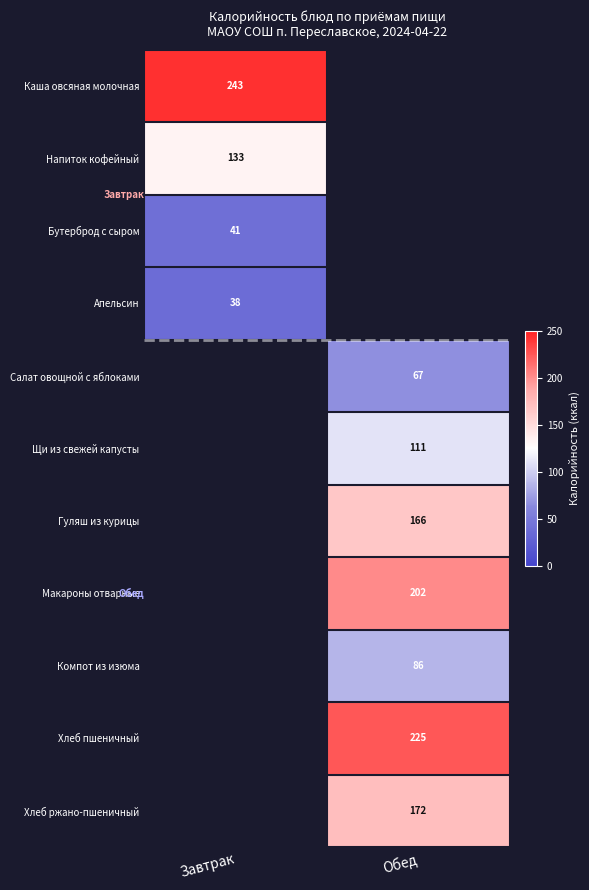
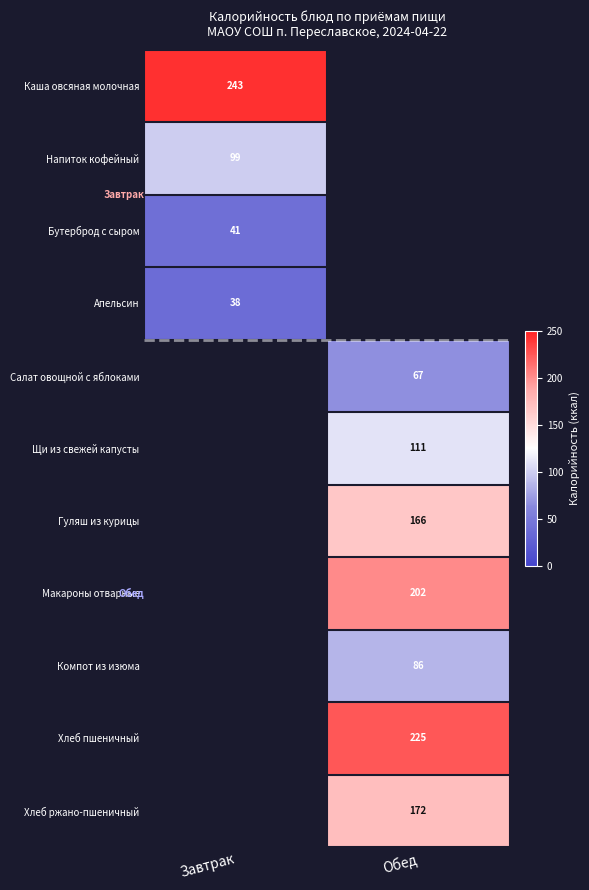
  {
    "Каша овсяная молочная": {
      "Завтрак": 243
    },
    "Напиток кофейный": {
-     "Завтрак": 133
+     "Завтрак": 99
    },
    "Бутерброд с сыром": {
      "Завтрак": 41
    },
    "Апельсин": {
      "Завтрак": 38
    },
    "Салат овощной с яблоками": {
      "Обед": 67
    },
    "Щи из свежей капусты": {
      "Обед": 111
    },
    "Гуляш из курицы": {
      "Обед": 166
    },
    "Макароны отварные": {
      "Обед": 202
    },
    "Компот из изюма": {
      "Обед": 86
    },
    "Хлеб пшеничный": {
      "Обед": 225
    },
    "Хлеб ржано-пшеничный": {
      "Обед": 172
    }
  }
